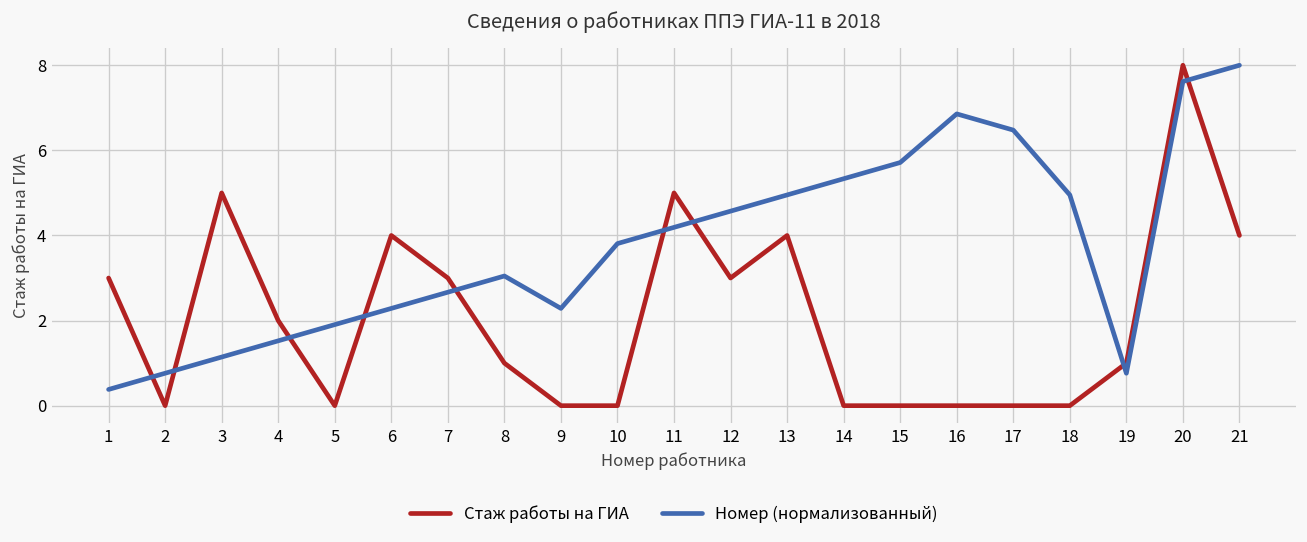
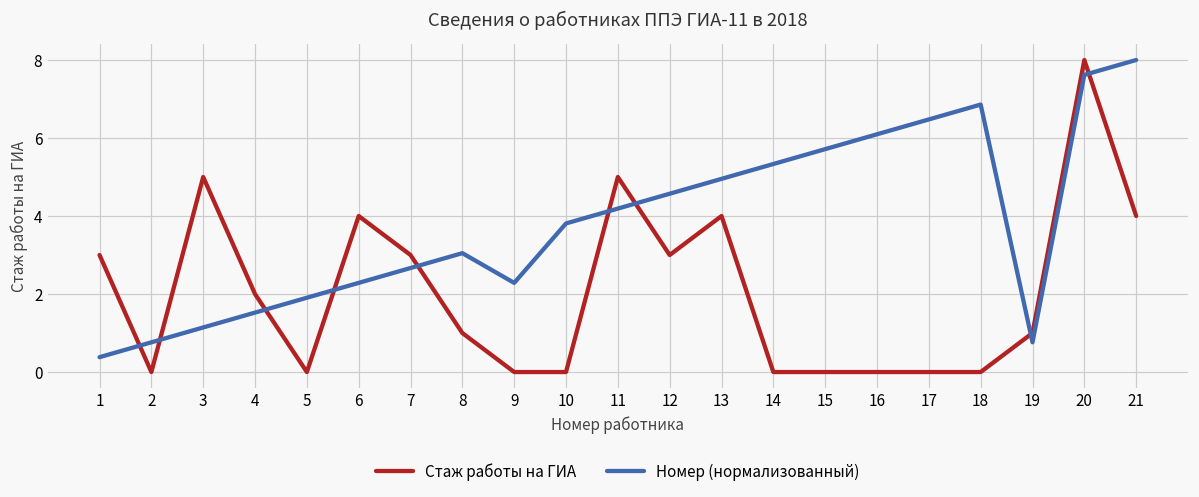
  {
    "Стаж работы на ГИА": {
      "1": 3.0,
      "2": 0.0,
      "3": 5.0,
      "4": 2.0,
      "5": 0.0,
      "6": 4.0,
      "7": 3.0,
      "8": 1.0,
      "9": 0.0,
      "10": 0.0,
      "11": 5.0,
      "12": 3.0,
      "13": 4.0,
      "14": 0.0,
      "15": 0.0,
      "16": 0.0,
      "17": 0.0,
      "18": 0.0,
      "19": 1.0,
      "20": 8.0,
      "21": 4.0
    },
    "Номер (нормализованный)": {
      "1": 0.4,
      "2": 0.8,
      "3": 1.1,
      "4": 1.5,
      "5": 1.9,
      "6": 2.3,
      "7": 2.7,
      "8": 3.0,
      "9": 2.3,
      "10": 3.8,
      "11": 4.2,
      "12": 4.6,
      "13": 5.0,
      "14": 5.3,
      "15": 5.7,
-     "16": 6.9,
+     "16": 6.1,
      "17": 6.5,
-     "18": 5.0,
+     "18": 6.9,
      "19": 0.8,
      "20": 7.6,
      "21": 8.0
    }
  }
